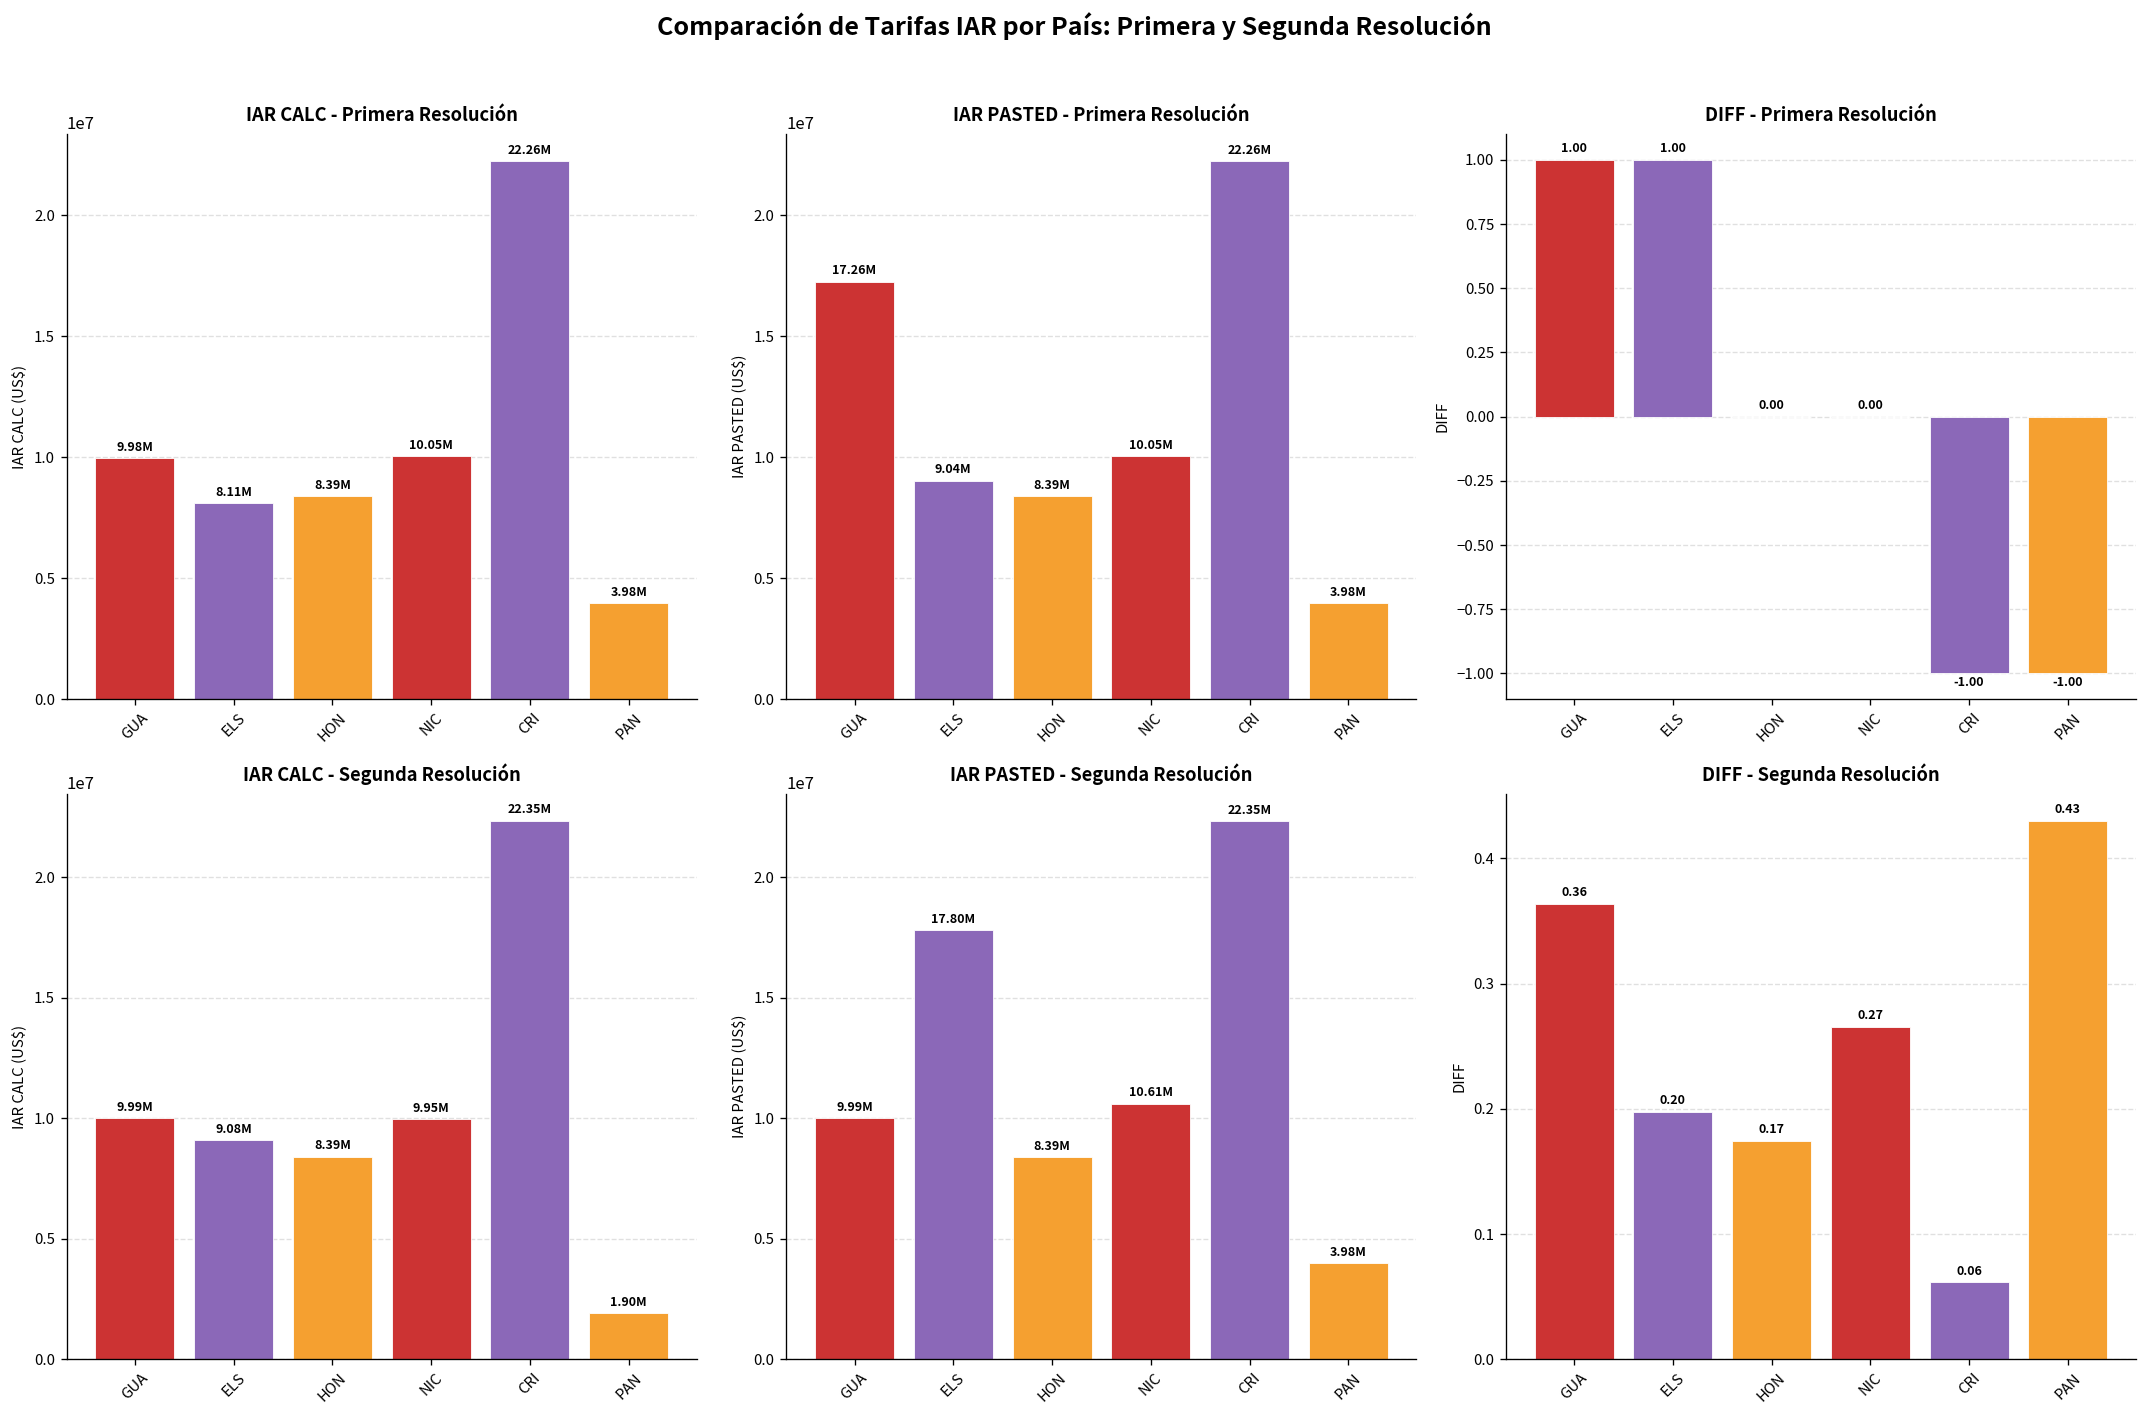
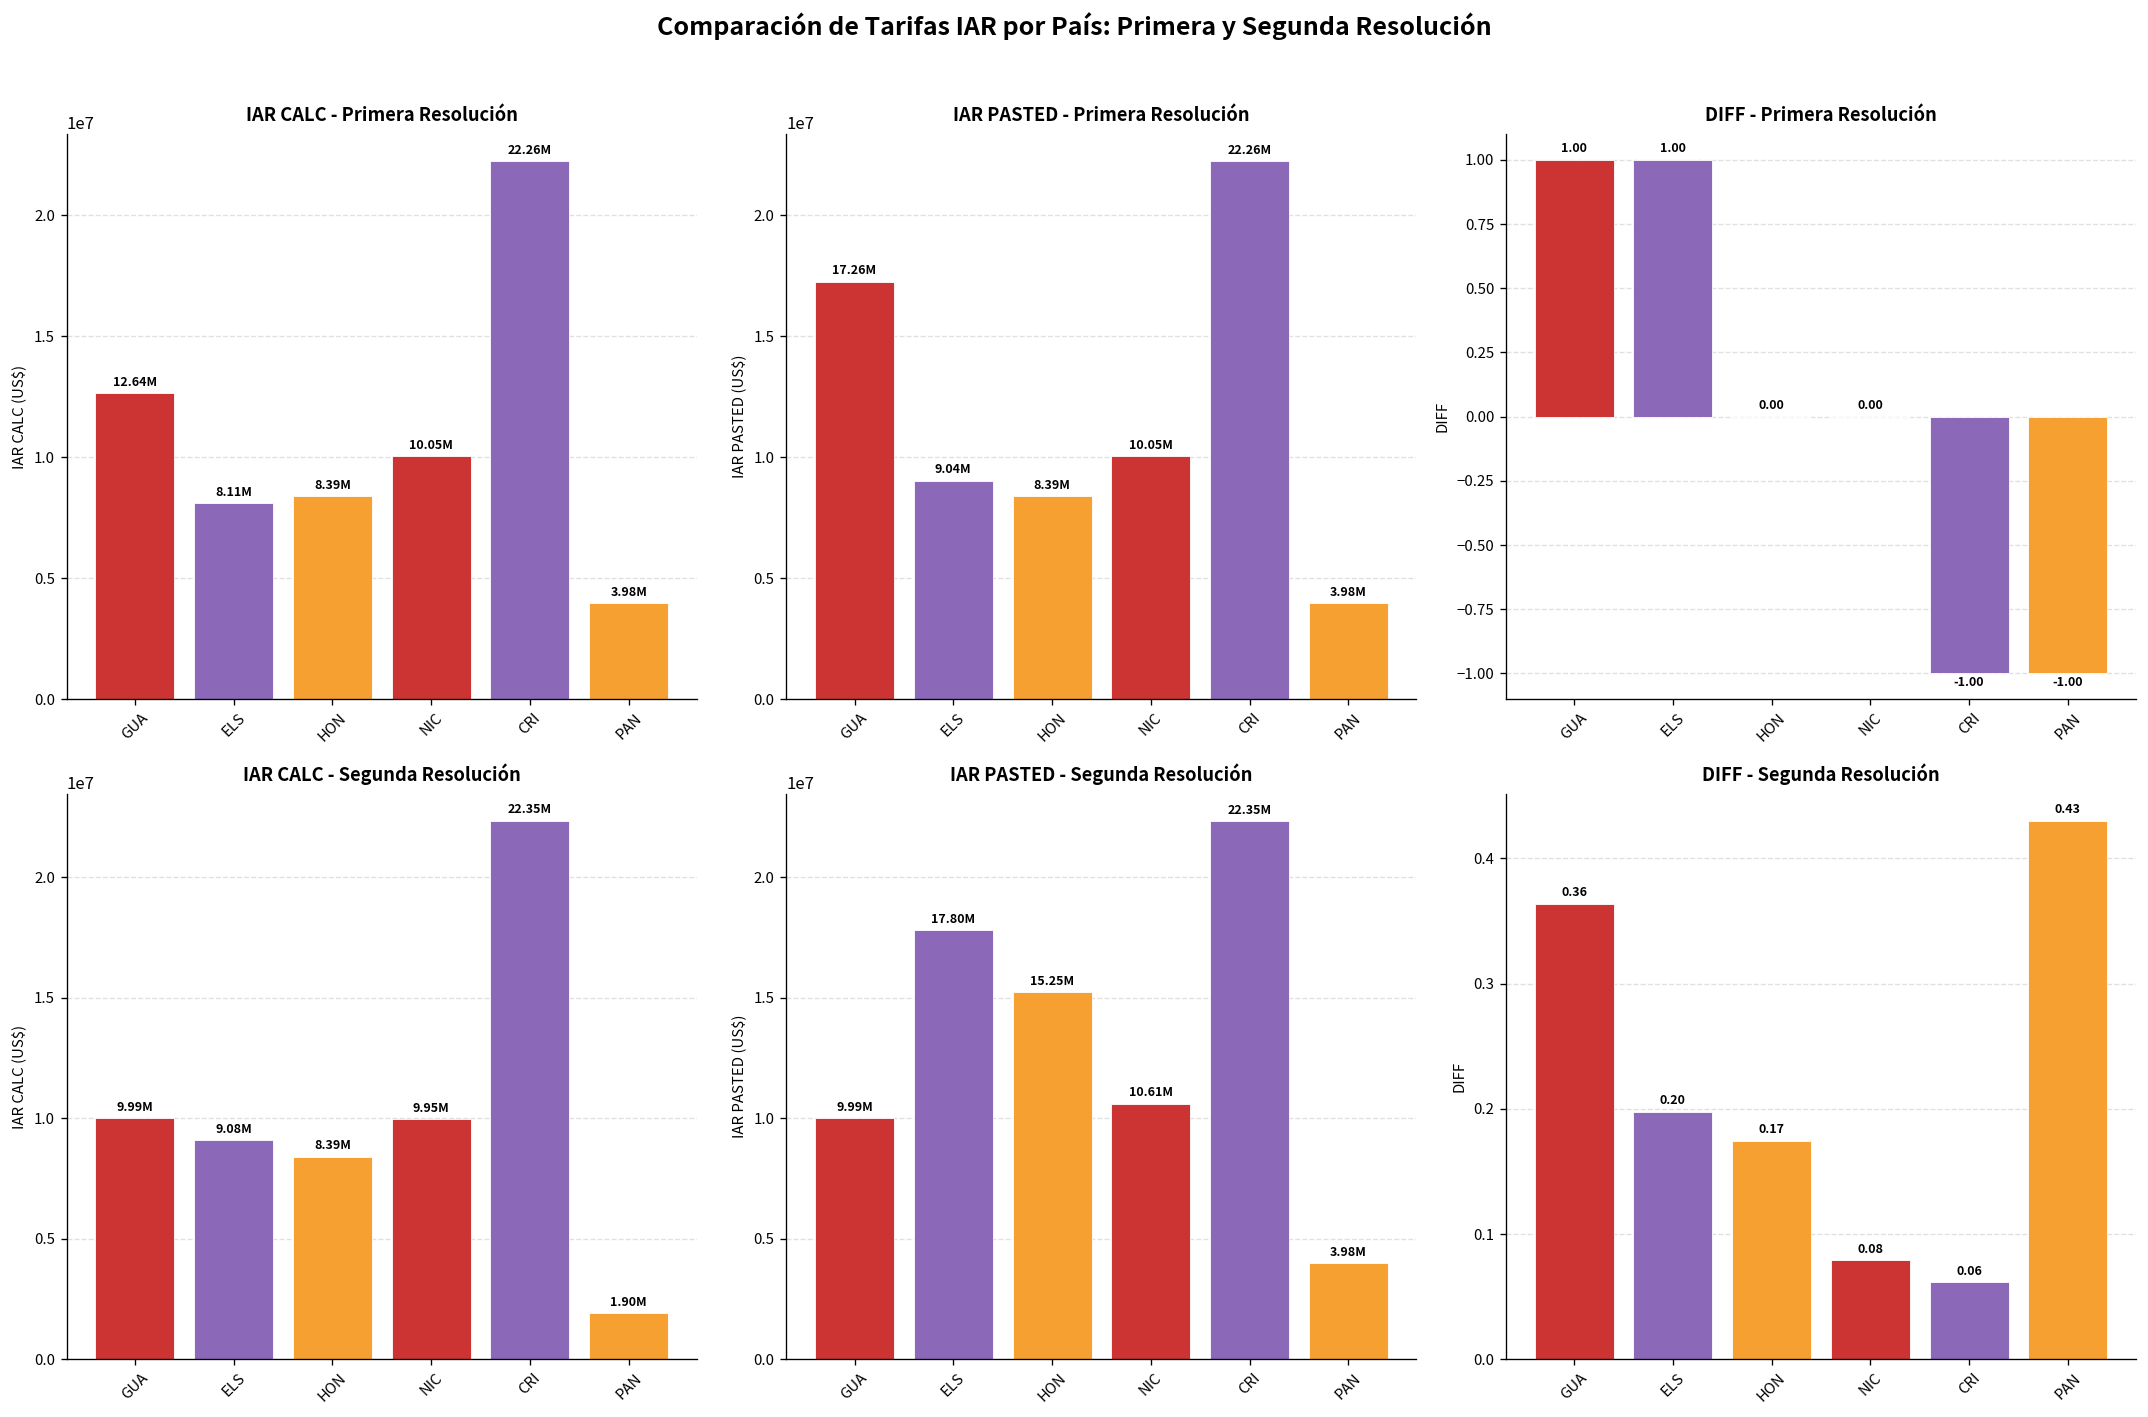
  {
    "IAR CALC - Primera Resolución": {
-     "GUA": "9.98M",
+     "GUA": "12.64M",
      "ELS": "8.11M",
      "HON": "8.39M",
      "NIC": "10.05M",
      "CRI": "22.26M",
      "PAN": "3.98M"
    },
    "IAR PASTED - Primera Resolución": {
      "GUA": "17.26M",
      "ELS": "9.04M",
      "HON": "8.39M",
      "NIC": "10.05M",
      "CRI": "22.26M",
      "PAN": "3.98M"
    },
    "DIFF - Primera Resolución": {
      "GUA": "1.00",
      "ELS": "1.00",
      "HON": "0.00",
      "NIC": "0.00",
      "CRI": "-1.00",
      "PAN": "-1.00"
    },
    "IAR CALC - Segunda Resolución": {
      "GUA": "9.99M",
      "ELS": "9.08M",
      "HON": "8.39M",
      "NIC": "9.95M",
      "CRI": "22.35M",
      "PAN": "1.90M"
    },
    "IAR PASTED - Segunda Resolución": {
      "GUA": "9.99M",
      "ELS": "17.80M",
-     "HON": "8.39M",
+     "HON": "15.25M",
      "NIC": "10.61M",
      "CRI": "22.35M",
      "PAN": "3.98M"
    },
    "DIFF - Segunda Resolución": {
      "GUA": "0.36",
      "ELS": "0.20",
      "HON": "0.17",
-     "NIC": "0.27",
+     "NIC": "0.08",
      "CRI": "0.06",
      "PAN": "0.43"
    }
  }
